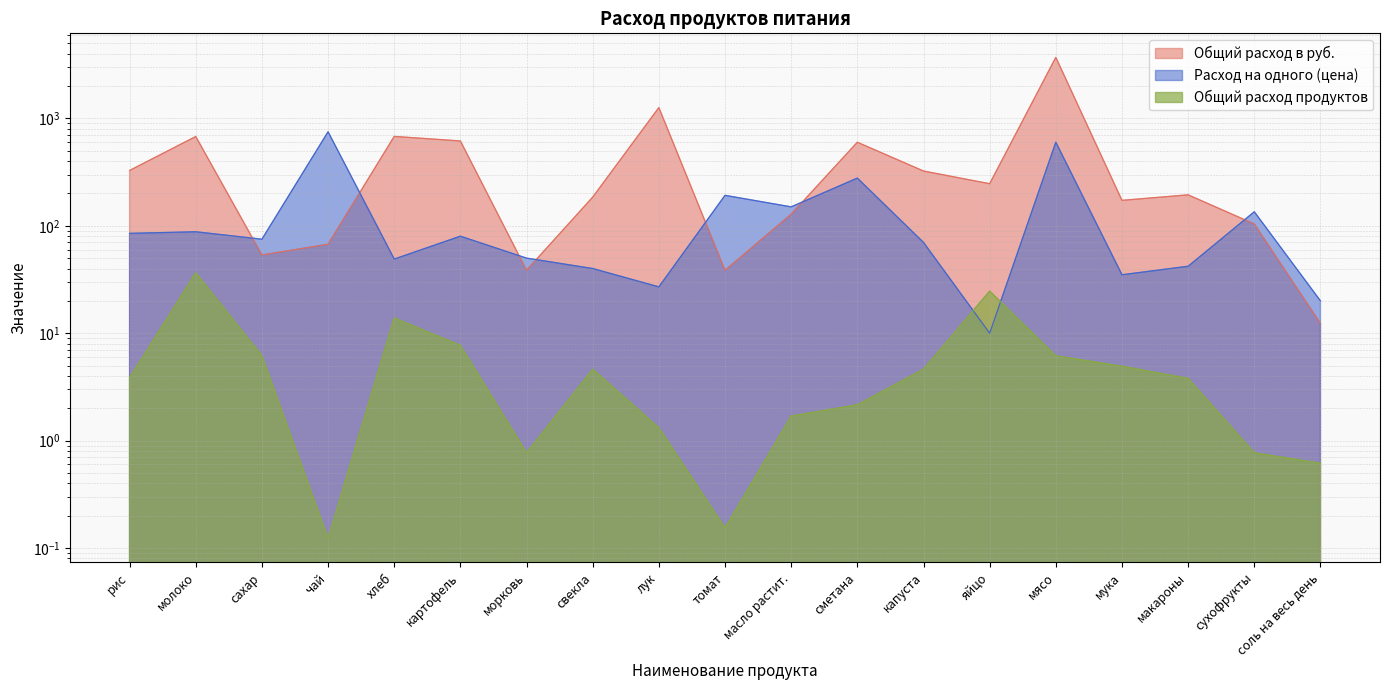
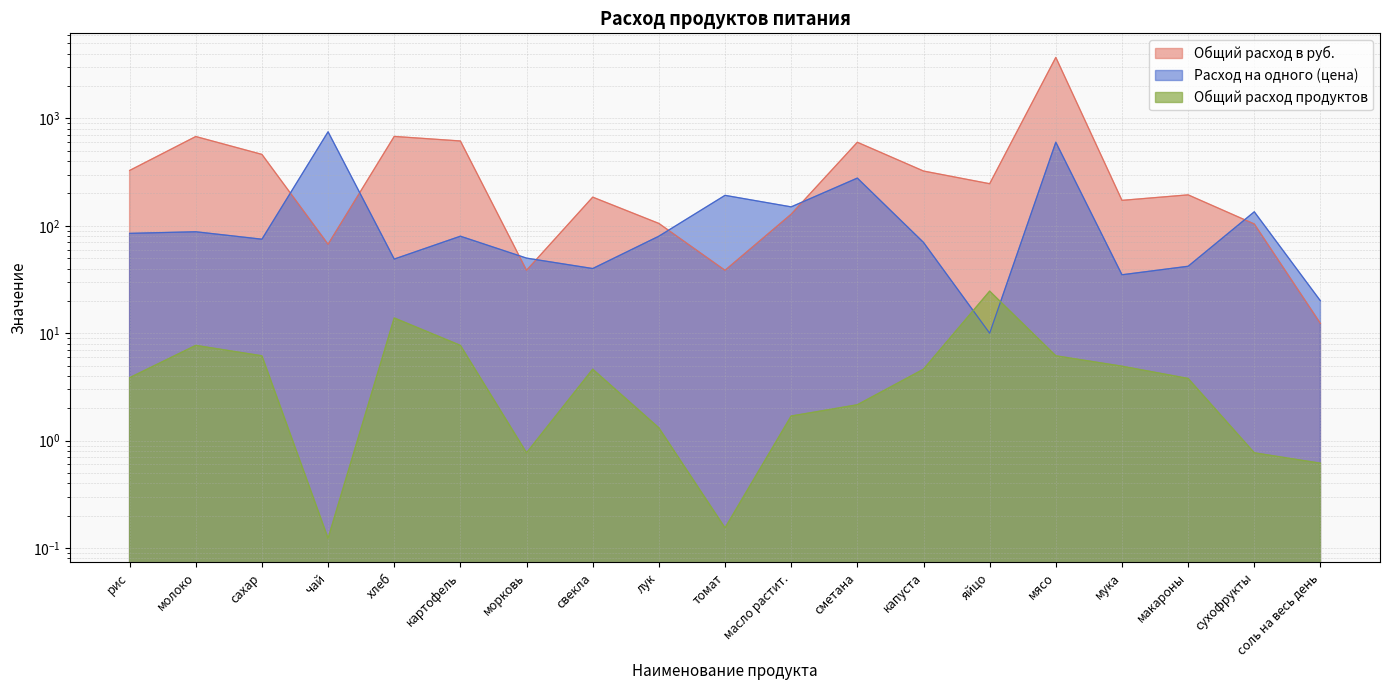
  {
    "Общий расход в руб.": {
      "рис": 330,
      "молоко": 700,
-     "сахар": 50,
+     "сахар": 460,
      "чай": 70,
      "хлеб": 700,
      "картофель": 600,
      "морковь": 39,
      "свекла": 180,
-     "лук": 1300,
+     "лук": 110,
      "томат": 39,
      "масло растит.": 130,
      "сметана": 600,
      "капуста": 320,
      "яйцо": 250,
      "мясо": 3700,
      "мука": 170,
      "макароны": 190,
      "сухофрукты": 100,
      "соль на весь день": 12
    },
    "Расход на одного (цена)": {
      "рис": 90,
      "молоко": 90,
      "сахар": 80,
      "чай": 800,
      "хлеб": 50,
      "картофель": 80,
      "морковь": 50,
      "свекла": 40,
-     "лук": 27,
+     "лук": 80,
      "томат": 190,
      "масло растит.": 150,
      "сметана": 280,
      "капуста": 70,
      "яйцо": 10,
      "мясо": 600,
      "мука": 35,
      "макароны": 42,
      "сухофрукты": 140,
      "соль на весь день": 20
    },
    "Общий расход продуктов": {
      "рис": 4,
-     "молоко": 37,
+     "молоко": 8,
      "сахар": 6,
      "чай": 0.12,
      "хлеб": 14,
      "картофель": 8,
      "морковь": 0.8,
      "свекла": 4.6,
      "лук": 1.3,
      "томат": 0.15,
      "масло растит.": 1.7,
      "сметана": 2.2,
      "капуста": 4.6,
      "яйцо": 25,
      "мясо": 6,
      "мука": 5,
      "макароны": 3.8,
      "сухофрукты": 0.8,
      "соль на весь день": 0.6
    }
  }
